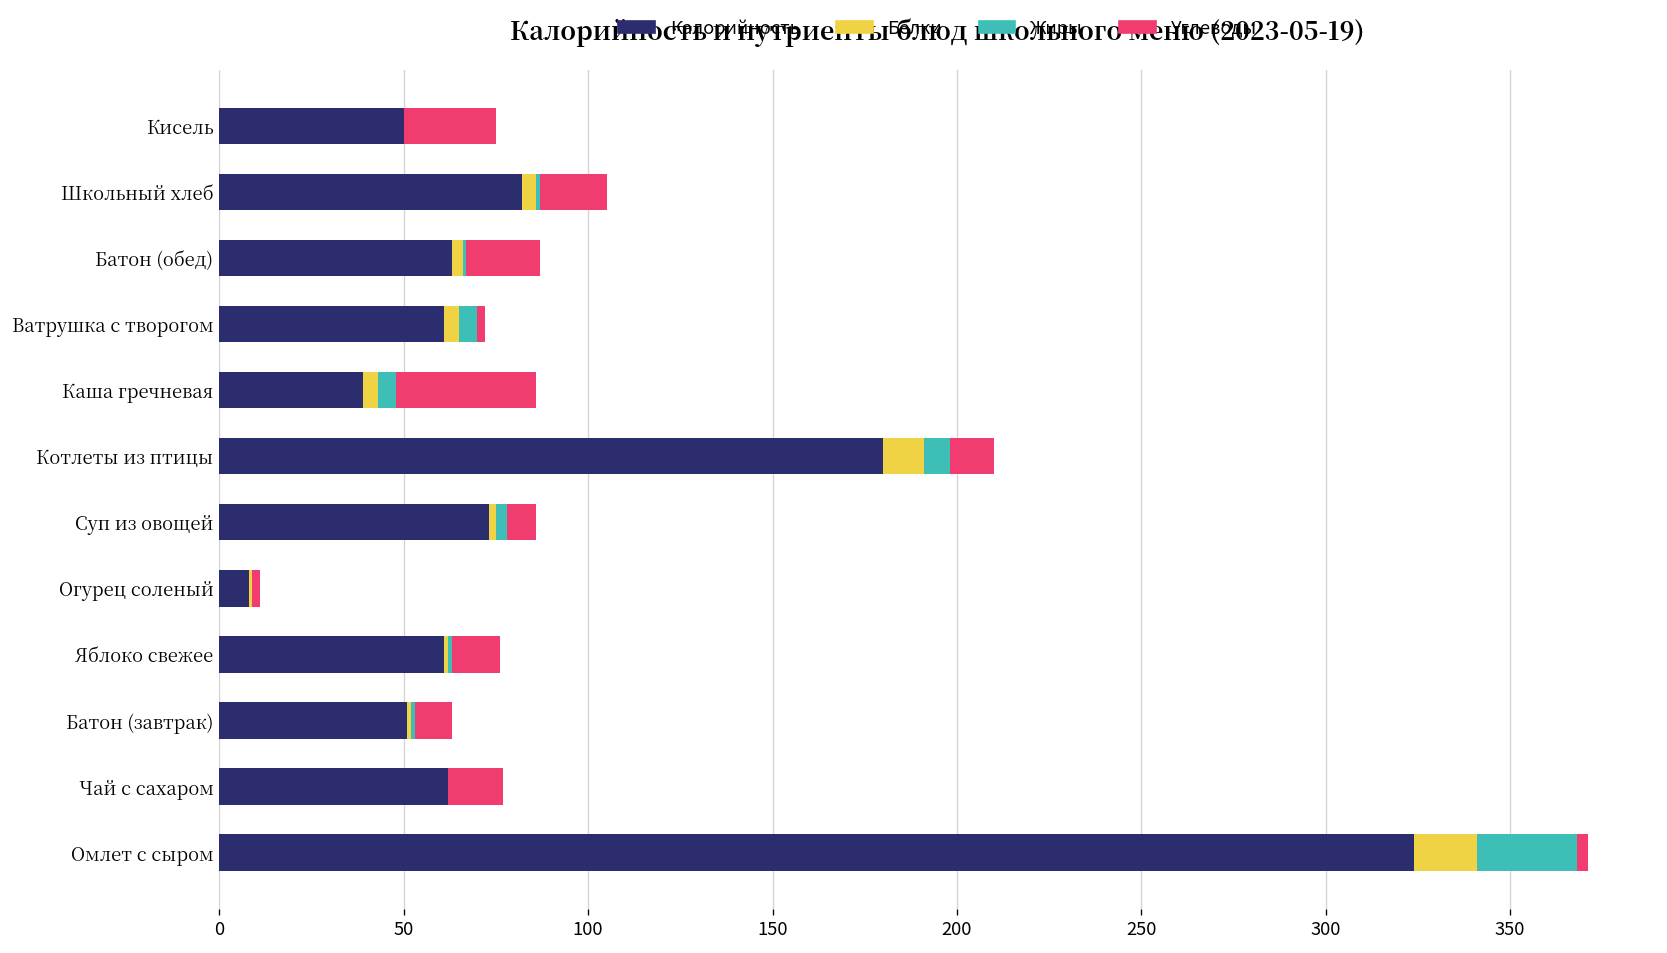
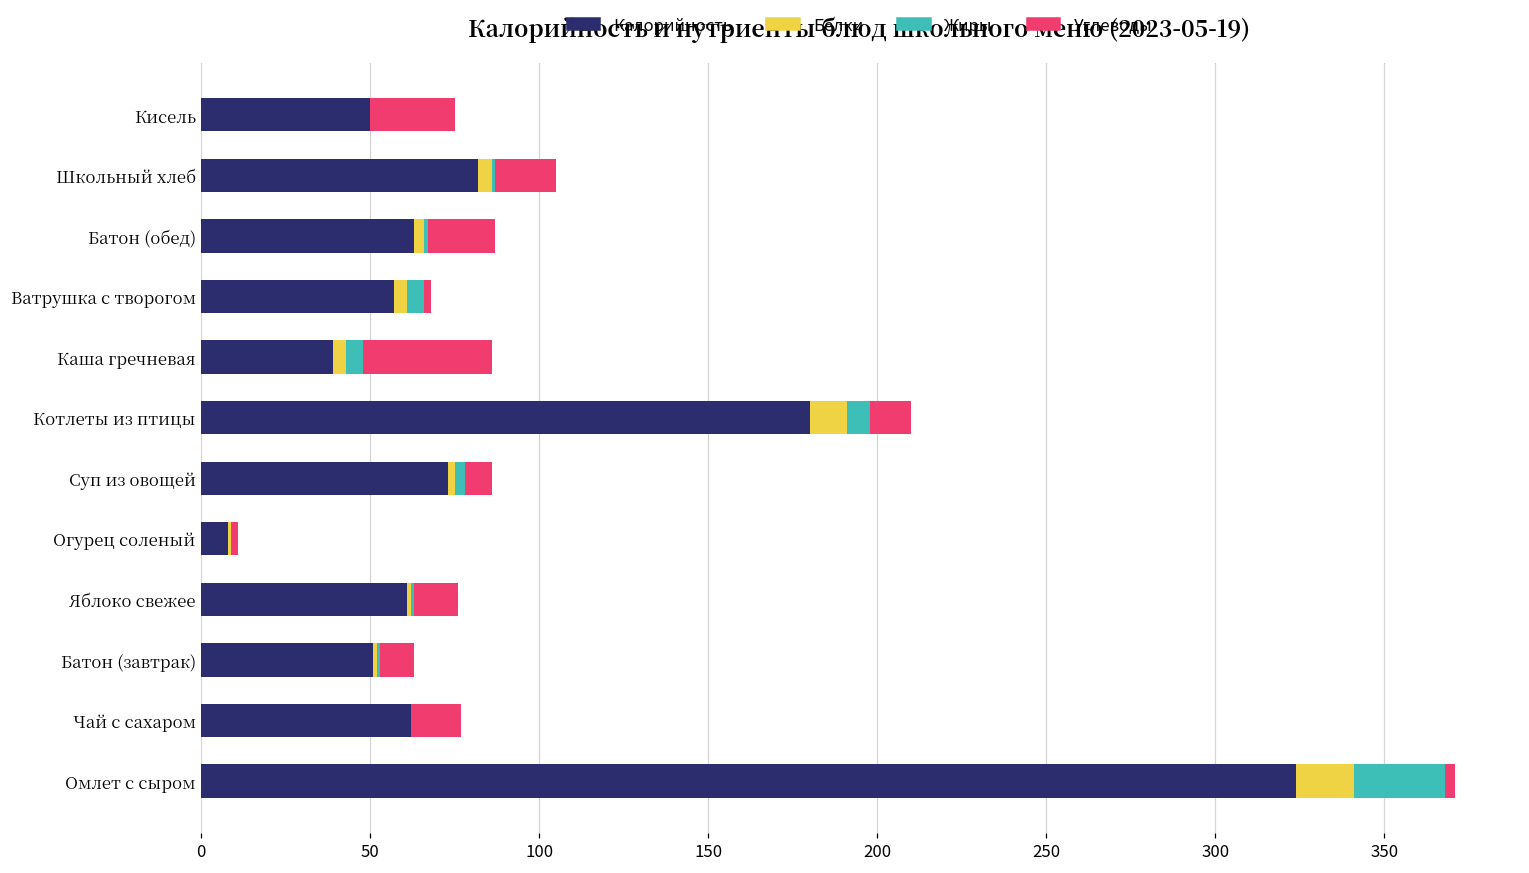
  {
    "Калорийность": {
      "Кисель": 50,
      "Школьный хлеб": 82,
      "Батон (обед)": 63,
-     "Ватрушка с творогом": 61,
+     "Ватрушка с творогом": 57,
      "Каша гречневая": 39,
      "Котлеты из птицы": 180,
      "Суп из овощей": 73,
      "Огурец соленый": 8,
      "Яблоко свежее": 61,
      "Батон (завтрак)": 51,
      "Чай с сахаром": 62,
      "Омлет с сыром": 324
    },
    "Белки": {
      "Кисель": 0,
      "Школьный хлеб": 4,
      "Батон (обед)": 3,
      "Ватрушка с творогом": 4,
      "Каша гречневая": 4,
      "Котлеты из птицы": 11,
      "Суп из овощей": 2,
      "Огурец соленый": 1,
      "Яблоко свежее": 1,
      "Батон (завтрак)": 1,
      "Чай с сахаром": 0,
      "Омлет с сыром": 17
    },
    "Жиры": {
      "Кисель": 0,
      "Школьный хлеб": 1,
      "Батон (обед)": 1,
      "Ватрушка с творогом": 5,
      "Каша гречневая": 5,
      "Котлеты из птицы": 7,
      "Суп из овощей": 3,
      "Огурец соленый": 0,
      "Яблоко свежее": 1,
      "Батон (завтрак)": 1,
      "Чай с сахаром": 0,
      "Омлет с сыром": 27
    },
    "Углеводы": {
      "Кисель": 25,
      "Школьный хлеб": 18,
      "Батон (обед)": 20,
      "Ватрушка с творогом": 2,
      "Каша гречневая": 38,
      "Котлеты из птицы": 12,
      "Суп из овощей": 8,
      "Огурец соленый": 2,
      "Яблоко свежее": 13,
      "Батон (завтрак)": 10,
      "Чай с сахаром": 15,
      "Омлет с сыром": 3
    }
  }
